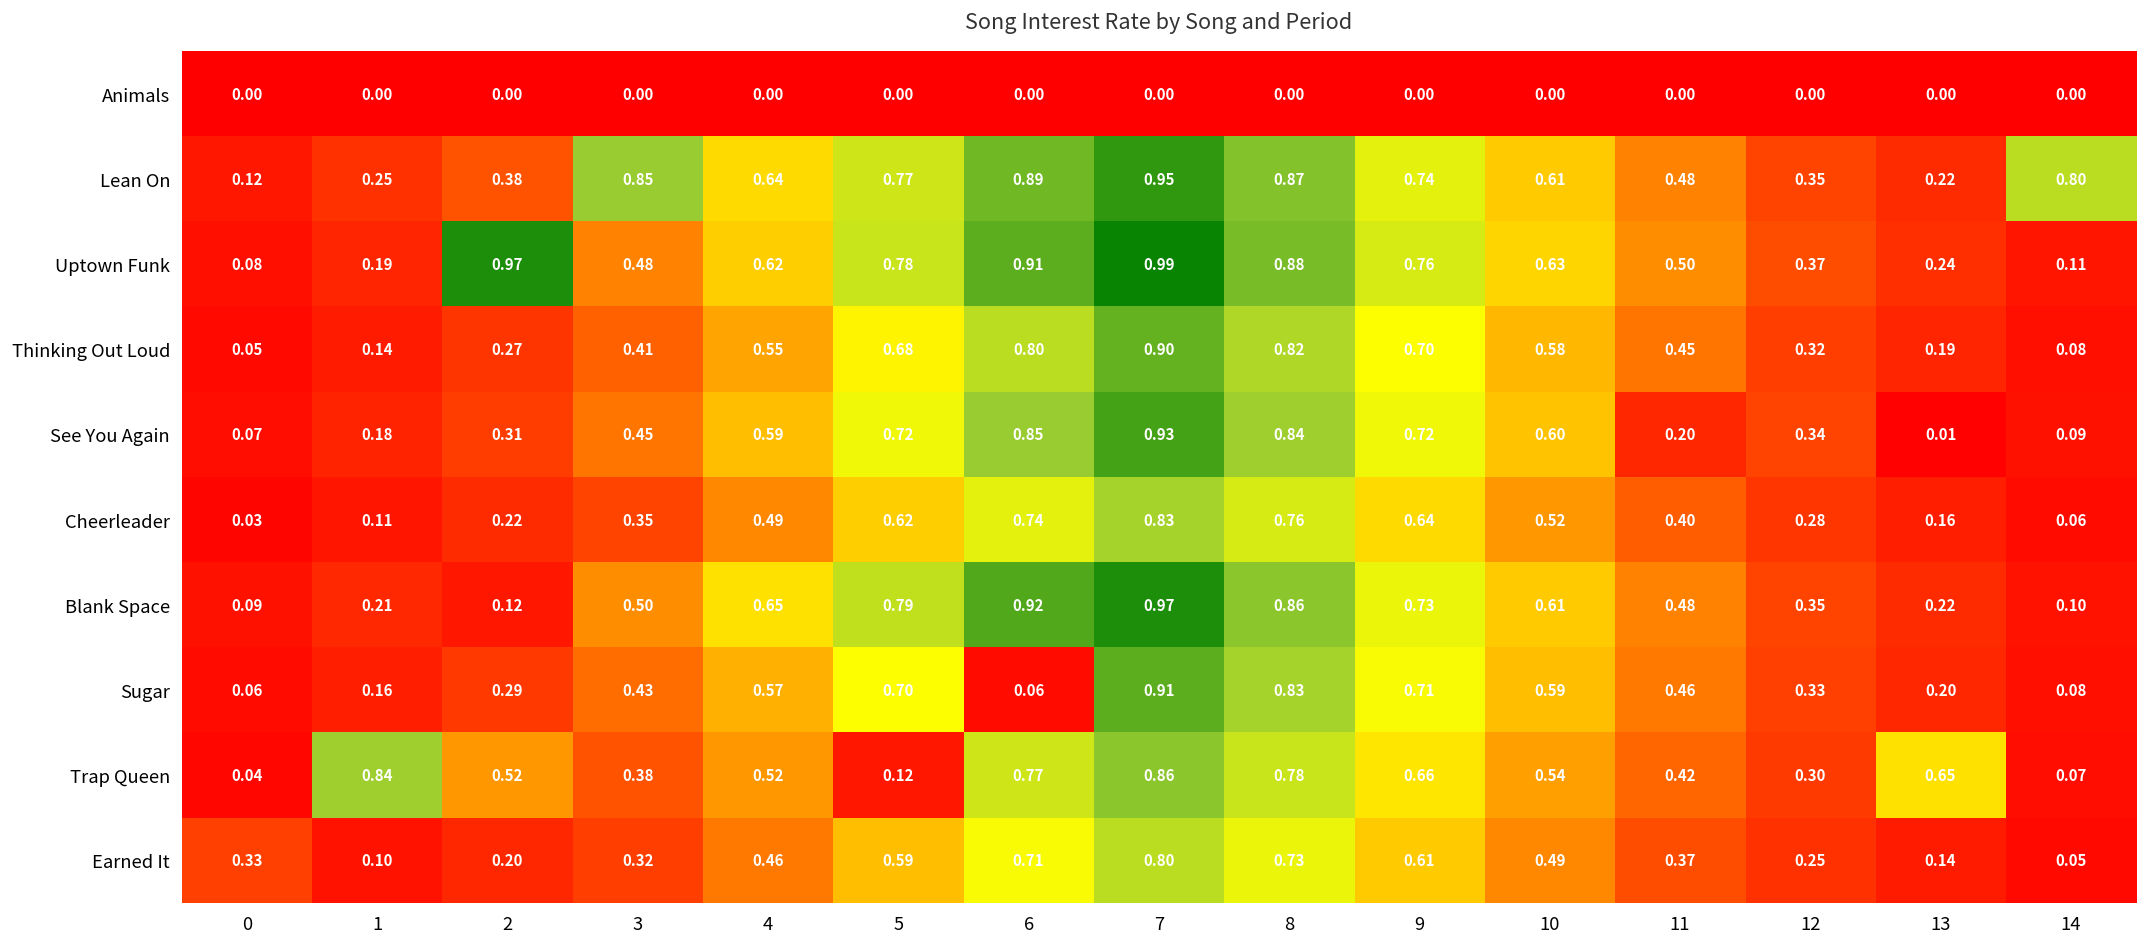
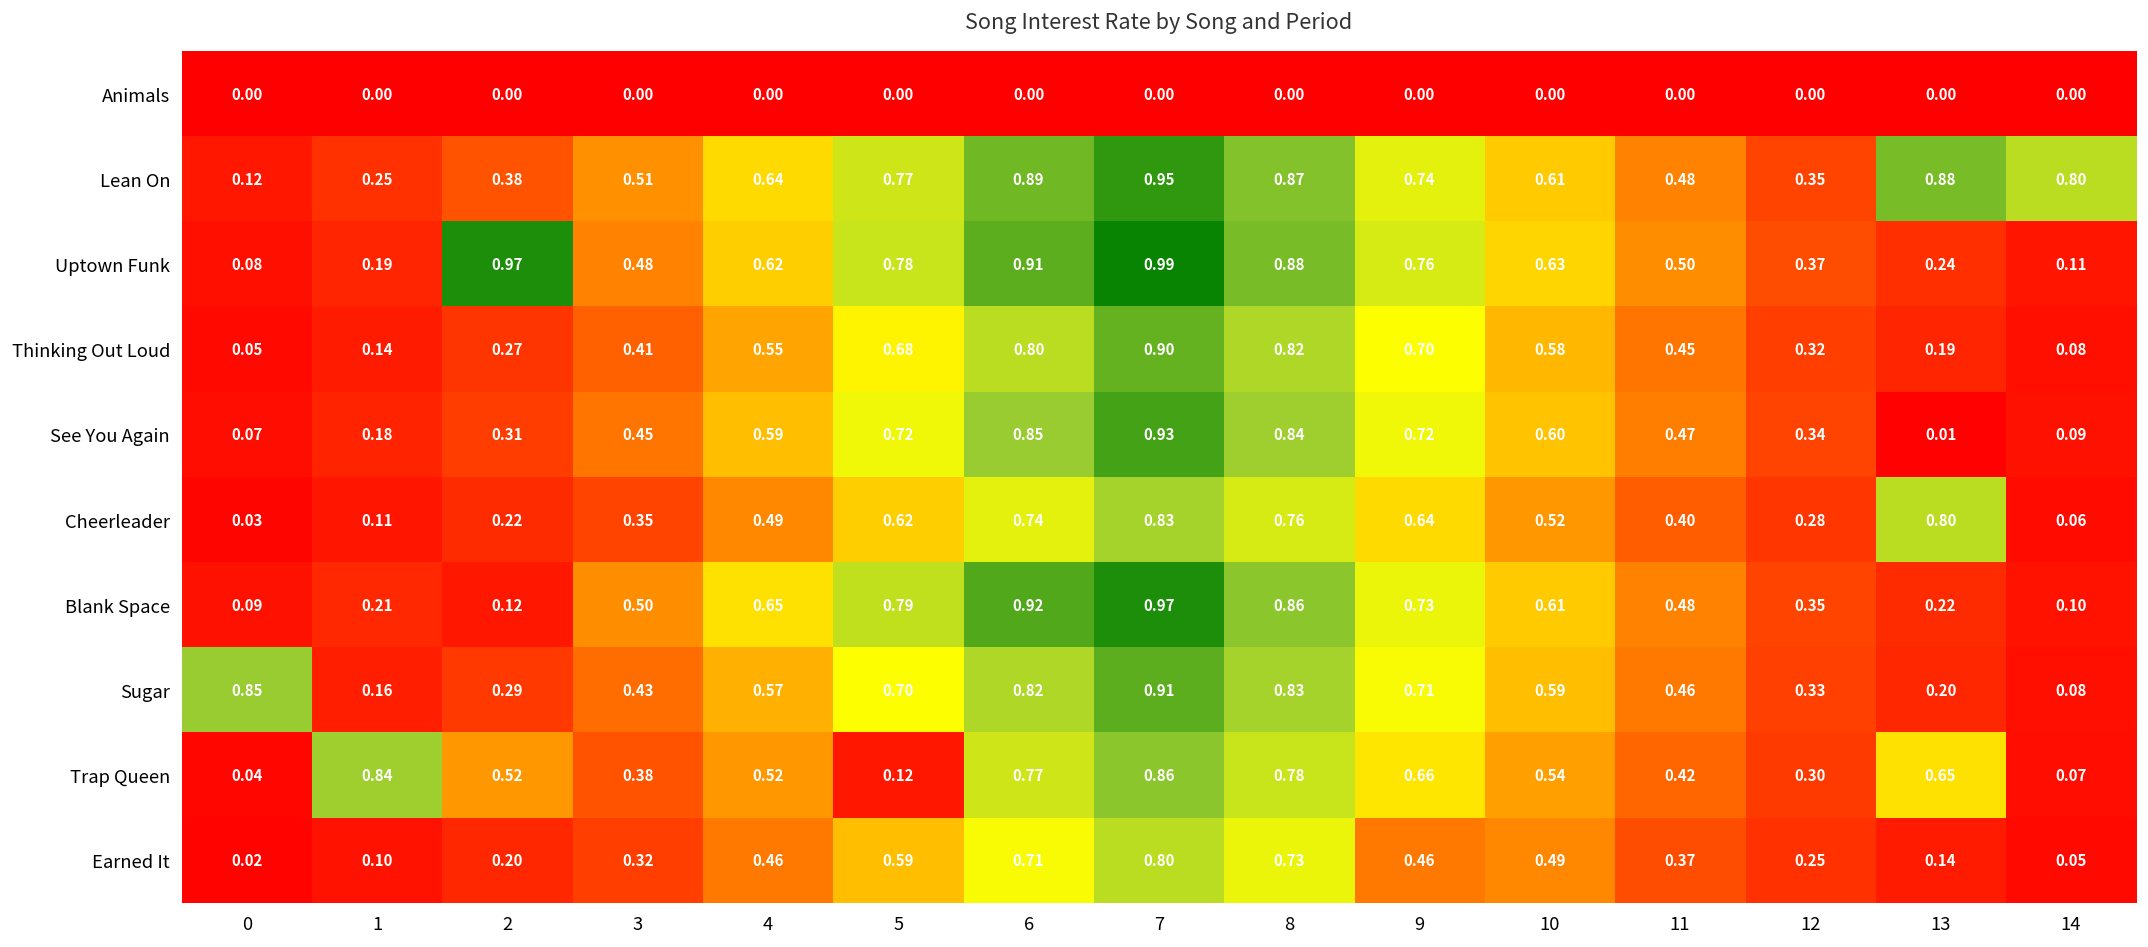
  {
    "Animals": {
      "0": 0.00,
      "1": 0.00,
      "2": 0.00,
      "3": 0.00,
      "4": 0.00,
      "5": 0.00,
      "6": 0.00,
      "7": 0.00,
      "8": 0.00,
      "9": 0.00,
      "10": 0.00,
      "11": 0.00,
      "12": 0.00,
      "13": 0.00,
      "14": 0.00
    },
    "Lean On": {
      "0": 0.12,
      "1": 0.25,
      "2": 0.38,
-     "3": 0.85,
+     "3": 0.51,
      "4": 0.64,
      "5": 0.77,
      "6": 0.89,
      "7": 0.95,
      "8": 0.87,
      "9": 0.74,
      "10": 0.61,
      "11": 0.48,
      "12": 0.35,
-     "13": 0.22,
+     "13": 0.88,
      "14": 0.80
    },
    "Uptown Funk": {
      "0": 0.08,
      "1": 0.19,
      "2": 0.97,
      "3": 0.48,
      "4": 0.62,
      "5": 0.78,
      "6": 0.91,
      "7": 0.99,
      "8": 0.88,
      "9": 0.76,
      "10": 0.63,
      "11": 0.50,
      "12": 0.37,
      "13": 0.24,
      "14": 0.11
    },
    "Thinking Out Loud": {
      "0": 0.05,
      "1": 0.14,
      "2": 0.27,
      "3": 0.41,
      "4": 0.55,
      "5": 0.68,
      "6": 0.80,
      "7": 0.90,
      "8": 0.82,
      "9": 0.70,
      "10": 0.58,
      "11": 0.45,
      "12": 0.32,
      "13": 0.19,
      "14": 0.08
    },
    "See You Again": {
      "0": 0.07,
      "1": 0.18,
      "2": 0.31,
      "3": 0.45,
      "4": 0.59,
      "5": 0.72,
      "6": 0.85,
      "7": 0.93,
      "8": 0.84,
      "9": 0.72,
      "10": 0.60,
-     "11": 0.20,
+     "11": 0.47,
      "12": 0.34,
      "13": 0.01,
      "14": 0.09
    },
    "Cheerleader": {
      "0": 0.03,
      "1": 0.11,
      "2": 0.22,
      "3": 0.35,
      "4": 0.49,
      "5": 0.62,
      "6": 0.74,
      "7": 0.83,
      "8": 0.76,
      "9": 0.64,
      "10": 0.52,
      "11": 0.40,
      "12": 0.28,
-     "13": 0.16,
+     "13": 0.80,
      "14": 0.06
    },
    "Blank Space": {
      "0": 0.09,
      "1": 0.21,
      "2": 0.12,
      "3": 0.50,
      "4": 0.65,
      "5": 0.79,
      "6": 0.92,
      "7": 0.97,
      "8": 0.86,
      "9": 0.73,
      "10": 0.61,
      "11": 0.48,
      "12": 0.35,
      "13": 0.22,
      "14": 0.10
    },
    "Sugar": {
-     "0": 0.06,
+     "0": 0.85,
      "1": 0.16,
      "2": 0.29,
      "3": 0.43,
      "4": 0.57,
      "5": 0.70,
-     "6": 0.06,
+     "6": 0.82,
      "7": 0.91,
      "8": 0.83,
      "9": 0.71,
      "10": 0.59,
      "11": 0.46,
      "12": 0.33,
      "13": 0.20,
      "14": 0.08
    },
    "Trap Queen": {
      "0": 0.04,
      "1": 0.84,
      "2": 0.52,
      "3": 0.38,
      "4": 0.52,
      "5": 0.12,
      "6": 0.77,
      "7": 0.86,
      "8": 0.78,
      "9": 0.66,
      "10": 0.54,
      "11": 0.42,
      "12": 0.30,
      "13": 0.65,
      "14": 0.07
    },
    "Earned It": {
-     "0": 0.33,
+     "0": 0.02,
      "1": 0.10,
      "2": 0.20,
      "3": 0.32,
      "4": 0.46,
      "5": 0.59,
      "6": 0.71,
      "7": 0.80,
      "8": 0.73,
-     "9": 0.61,
+     "9": 0.46,
      "10": 0.49,
      "11": 0.37,
      "12": 0.25,
      "13": 0.14,
      "14": 0.05
    }
  }
